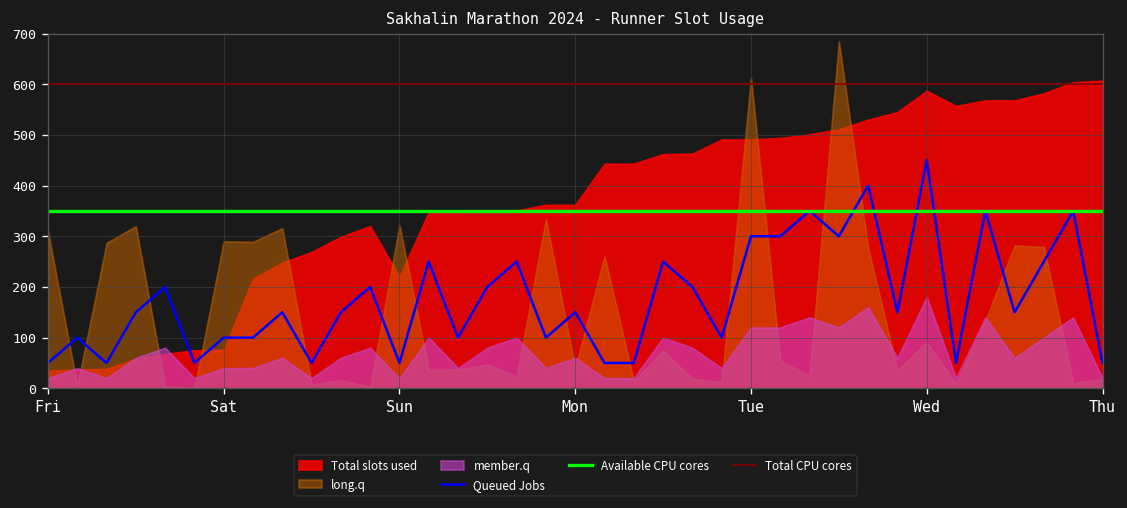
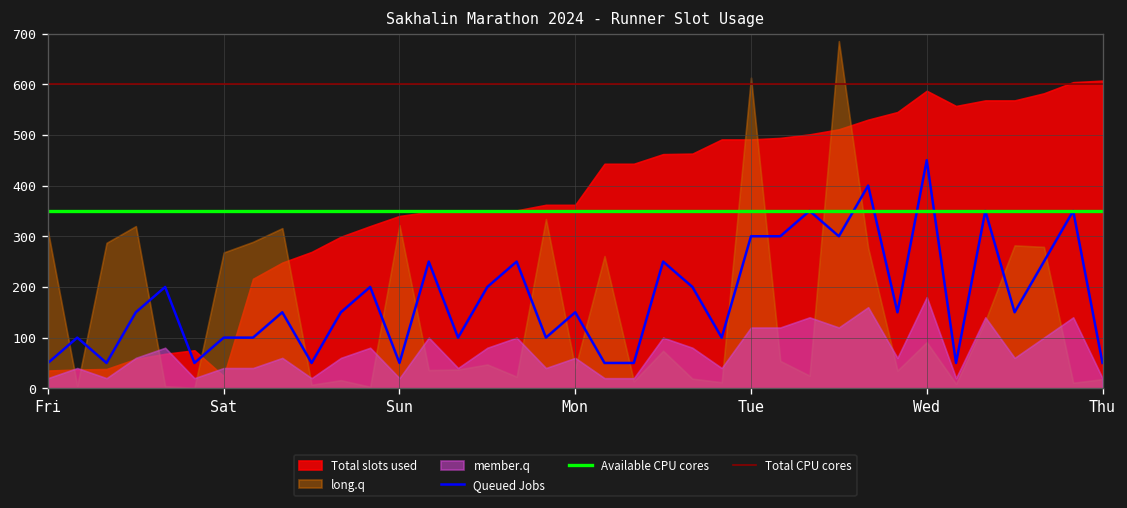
  {
    "Queued Jobs": {
      "Fri": 50,
      "Sat": 100,
      "Sun": 50,
      "Mon": 150,
      "Tue": 300,
      "Wed": 450,
      "Thu": 50
    },
    "Total slots used": {
      "Fri": 40,
-     "Sat": 80,
-     "Sun": 220,
+     "Sat": 20,
+     "Sun": 340,
      "Mon": 360,
      "Tue": 490,
      "Wed": 590,
      "Thu": 610
    },
    "long.q": {
      "Fri": 310,
-     "Sat": 290,
+     "Sat": 270,
      "Sun": 320,
      "Mon": 40,
      "Tue": 610,
      "Wed": 90
    },
    "Total CPU cores": {
      "Fri": 600,
      "Sat": 600,
      "Sun": 600,
      "Mon": 600,
      "Tue": 600,
      "Wed": 600,
      "Thu": 600
    },
    "member.q": {
      "Fri": 20,
      "Sat": 40,
      "Sun": 20,
      "Mon": 60,
      "Tue": 120,
      "Wed": 180
    }
  }
